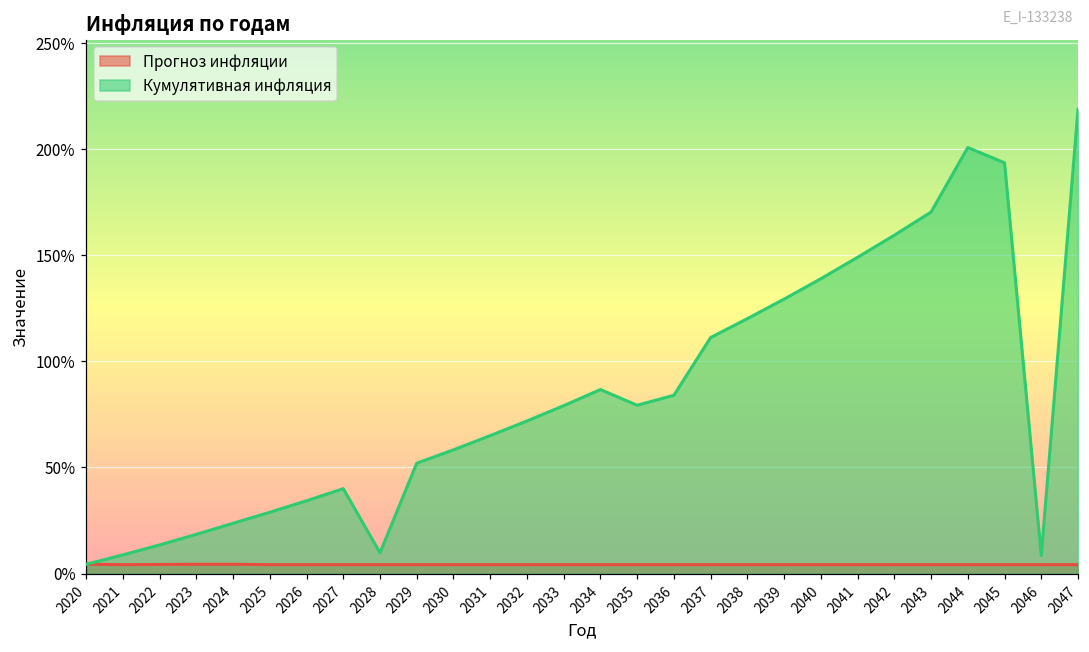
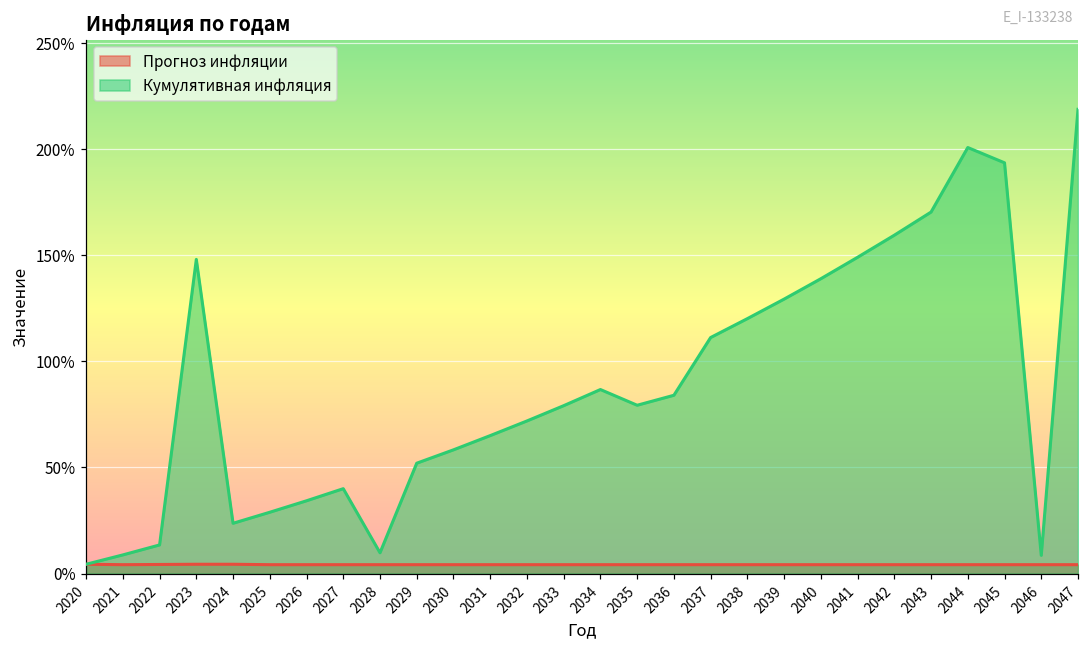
  {
    "Прогноз инфляции": {
      "2021": "4%",
      "2022": "4%",
      "2023": "4%",
      "2024": "4%",
      "2025": "4%",
      "2026": "4%",
      "2027": "4%",
      "2028": "4%",
      "2029": "4%",
      "2030": "4%",
      "2031": "4%",
      "2032": "4%",
      "2033": "4%",
      "2034": "4%",
      "2035": "4%",
      "2036": "4%",
      "2037": "4%",
      "2038": "4%",
      "2039": "4%",
      "2040": "4%",
      "2041": "4%",
      "2042": "4%",
      "2043": "4%",
      "2044": "4%",
      "2045": "4%",
      "2046": "4%",
      "2047": "4%"
    },
    "Кумулятивная инфляция": {
      "2021": "9%",
      "2022": "14%",
-     "2023": "19%",
+     "2023": "148%",
      "2024": "24%",
      "2025": "29%",
      "2026": "34%",
      "2027": "40%",
      "2028": "10%",
      "2029": "52%",
      "2030": "58%",
      "2031": "65%",
      "2032": "72%",
      "2033": "79%",
      "2034": "87%",
      "2035": "79%",
      "2036": "84%",
      "2037": "111%",
      "2038": "120%",
      "2039": "129%",
      "2040": "139%",
      "2041": "149%",
      "2042": "159%",
      "2043": "170%",
      "2044": "201%",
      "2045": "194%",
      "2046": "9%",
      "2047": "219%"
    }
  }
